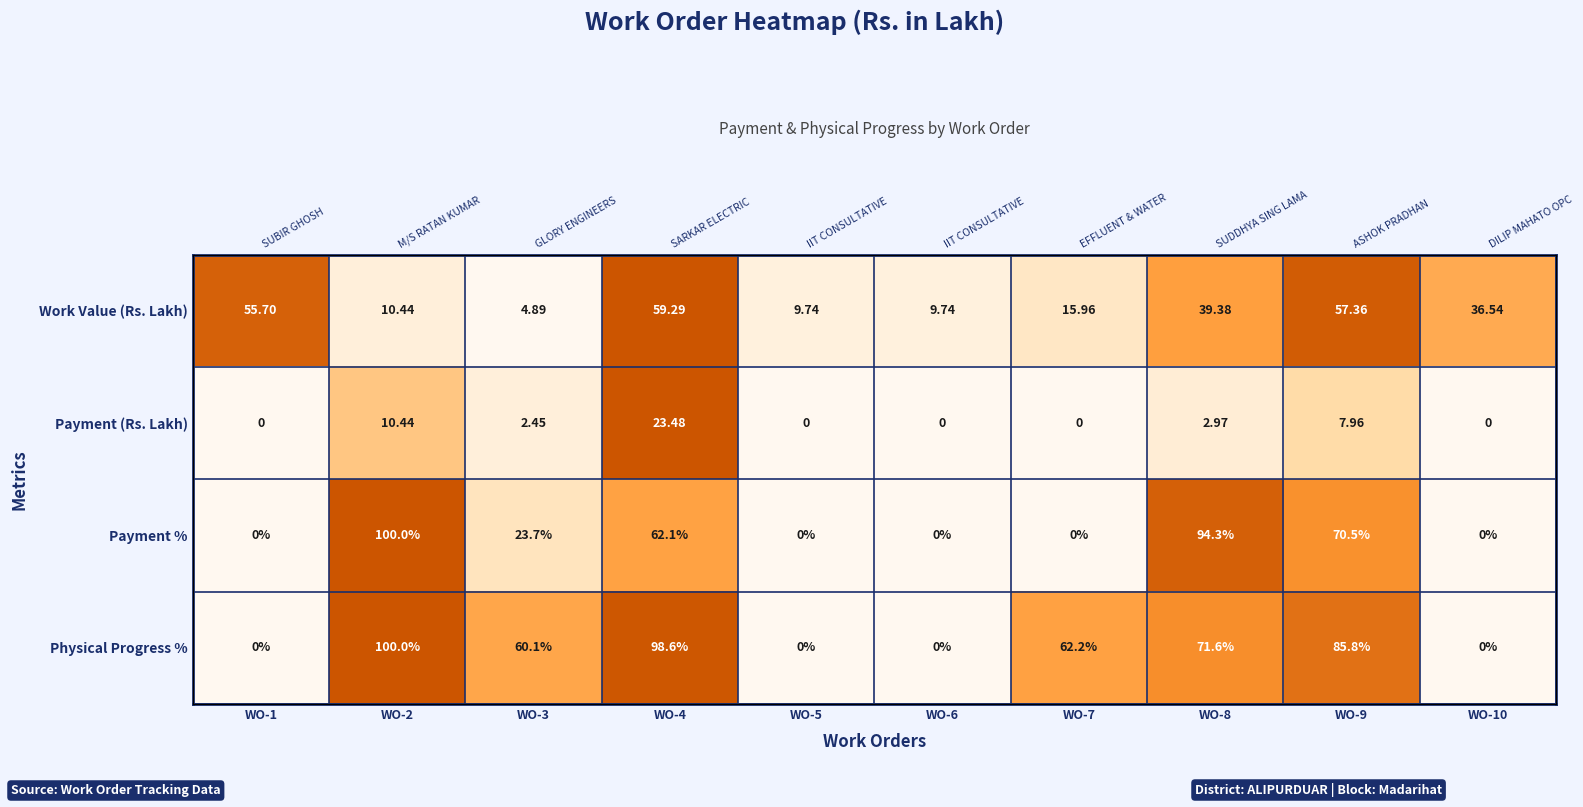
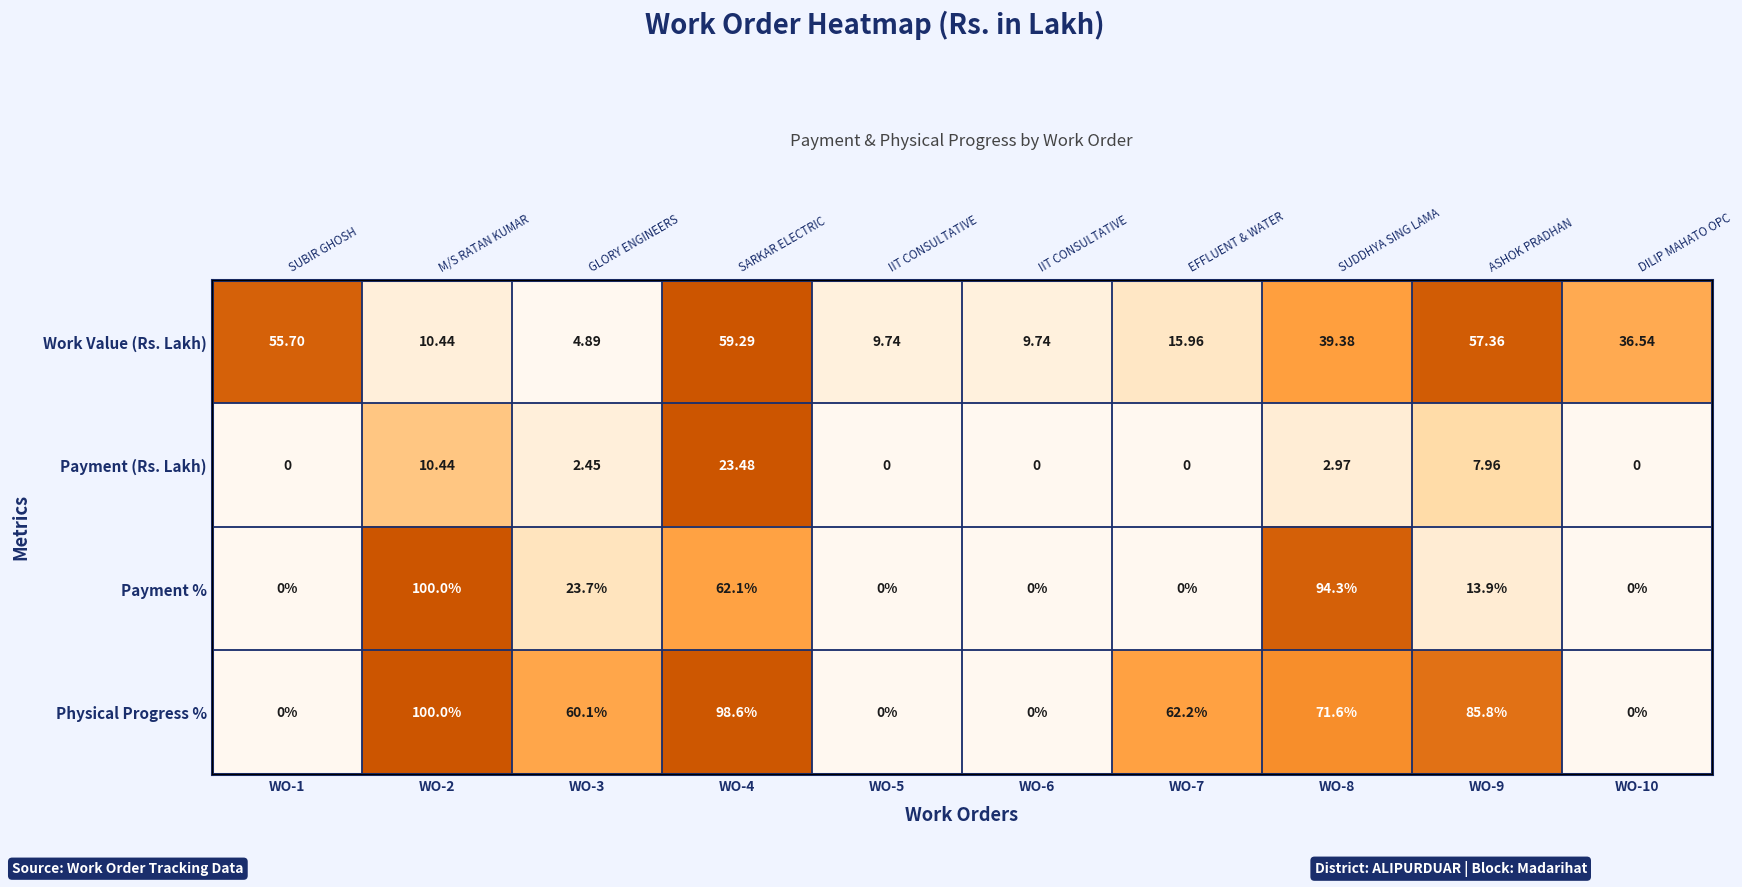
  {
    "Work Value (Rs. Lakh)": {
      "WO-1": "55.70",
      "WO-2": "10.44",
      "WO-3": "4.89",
      "WO-4": "59.29",
      "WO-5": "9.74",
      "WO-6": "9.74",
      "WO-7": "15.96",
      "WO-8": "39.38",
      "WO-9": "57.36",
      "WO-10": "36.54"
    },
    "Payment (Rs. Lakh)": {
      "WO-1": "0",
      "WO-2": "10.44",
      "WO-3": "2.45",
      "WO-4": "23.48",
      "WO-5": "0",
      "WO-6": "0",
      "WO-7": "0",
      "WO-8": "2.97",
      "WO-9": "7.96",
      "WO-10": "0"
    },
    "Payment %": {
      "WO-1": "0%",
      "WO-2": "100.0%",
      "WO-3": "23.7%",
      "WO-4": "62.1%",
      "WO-5": "0%",
      "WO-6": "0%",
      "WO-7": "0%",
      "WO-8": "94.3%",
-     "WO-9": "70.5%",
+     "WO-9": "13.9%",
      "WO-10": "0%"
    },
    "Physical Progress %": {
      "WO-1": "0%",
      "WO-2": "100.0%",
      "WO-3": "60.1%",
      "WO-4": "98.6%",
      "WO-5": "0%",
      "WO-6": "0%",
      "WO-7": "62.2%",
      "WO-8": "71.6%",
      "WO-9": "85.8%",
      "WO-10": "0%"
    }
  }
